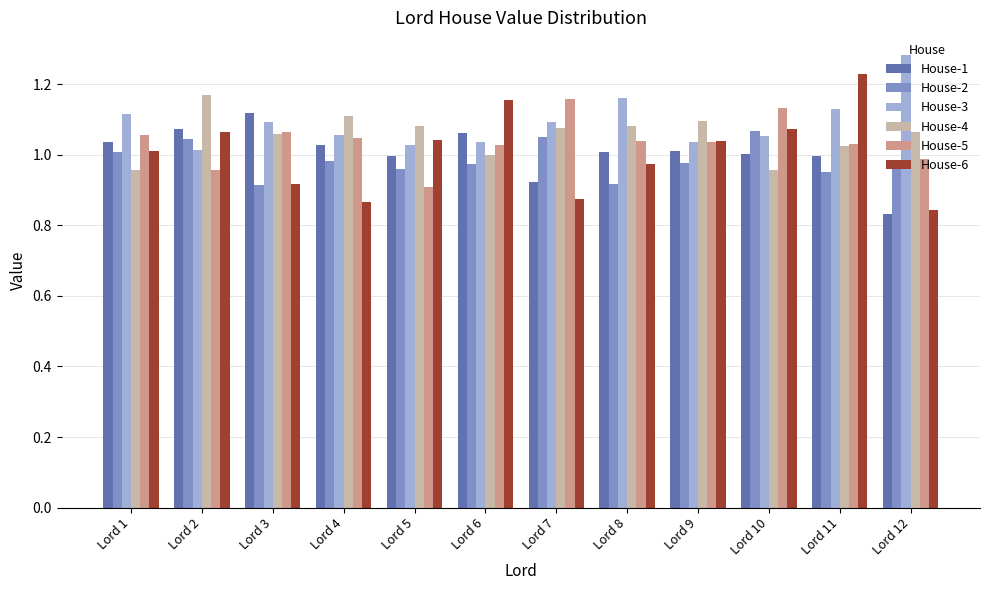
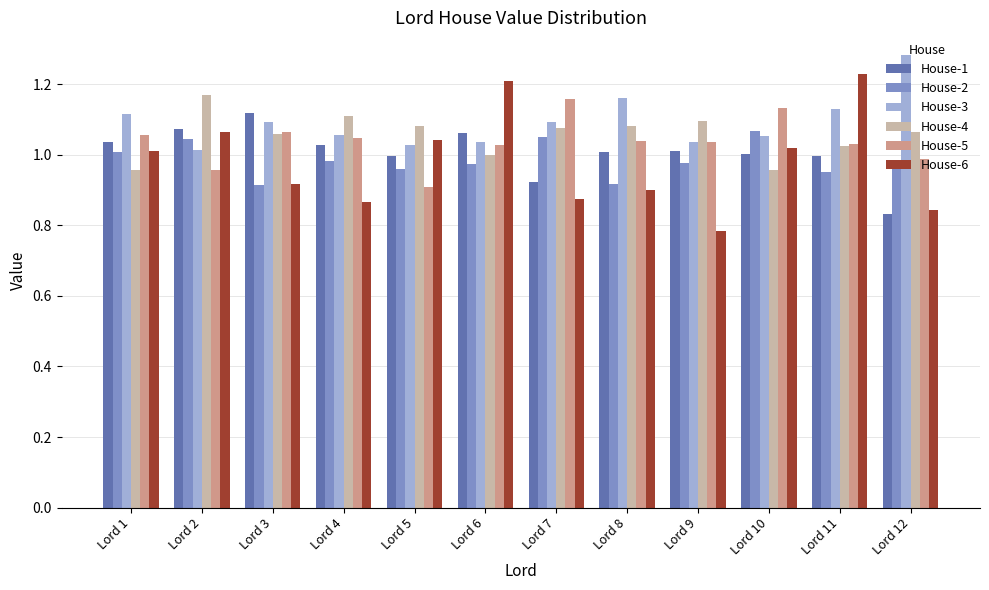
  {
    "House-6": {
      "Lord 1": 1.01,
      "Lord 2": 1.06,
      "Lord 3": 0.92,
      "Lord 4": 0.86,
      "Lord 5": 1.04,
-     "Lord 6": 1.15,
+     "Lord 6": 1.21,
      "Lord 7": 0.87,
-     "Lord 8": 0.97,
-     "Lord 9": 1.04,
-     "Lord 10": 1.07,
+     "Lord 8": 0.90,
+     "Lord 9": 0.78,
+     "Lord 10": 1.02,
      "Lord 11": 1.23,
      "Lord 12": 0.84
    }
  }
